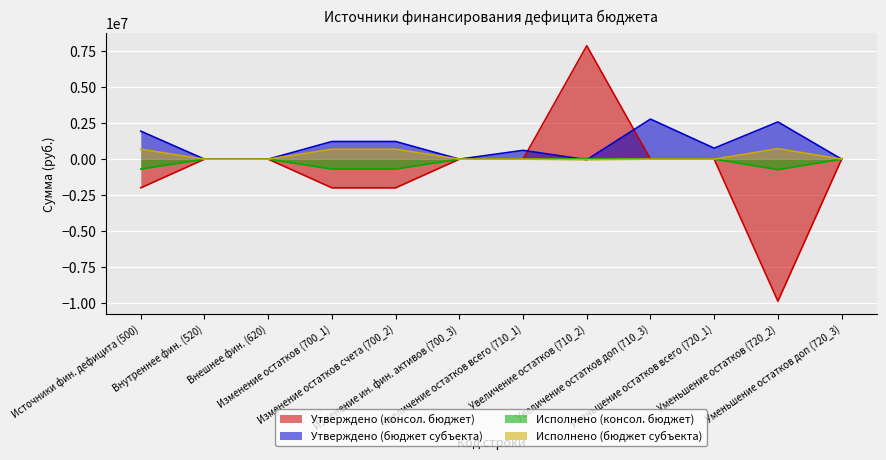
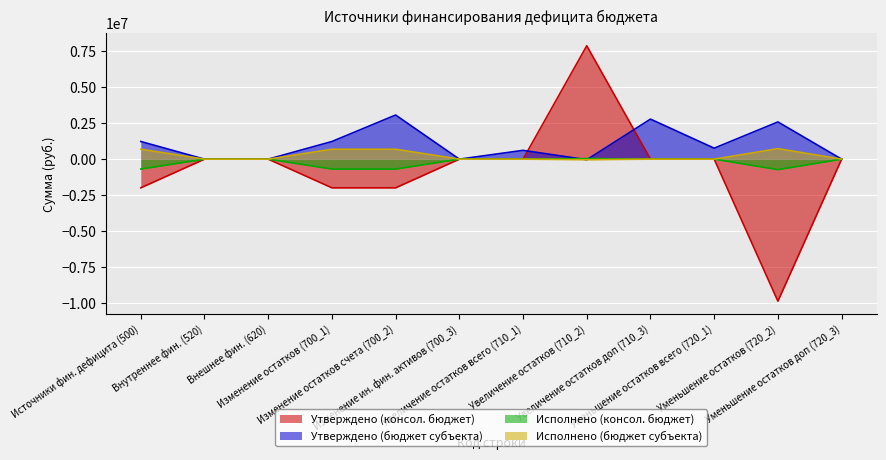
  {
    "Утверждено (бюджет субъекта)": {
-     "Источники фин. дефицита (500)": 1900000,
+     "Источники фин. дефицита (500)": 1200000,
      "Изменение остатков (700_1)": 1200000,
-     "Изменение остатков счета (700_2)": 1200000,
+     "Изменение остатков счета (700_2)": 3100000,
      "Увеличение остатков всего (710_1)": 600000,
      "Увеличение остатков доп (710_3)": 2800000,
      "Уменьшение остатков всего (720_1)": 800000,
      "Уменьшение остатков (720_2)": 2600000
    },
    "Исполнено (бюджет субъекта)": {
      "Источники фин. дефицита (500)": 700000,
      "Изменение остатков (700_1)": 700000,
      "Изменение остатков счета (700_2)": 700000,
      "Уменьшение остатков (720_2)": 700000
    }
  }
